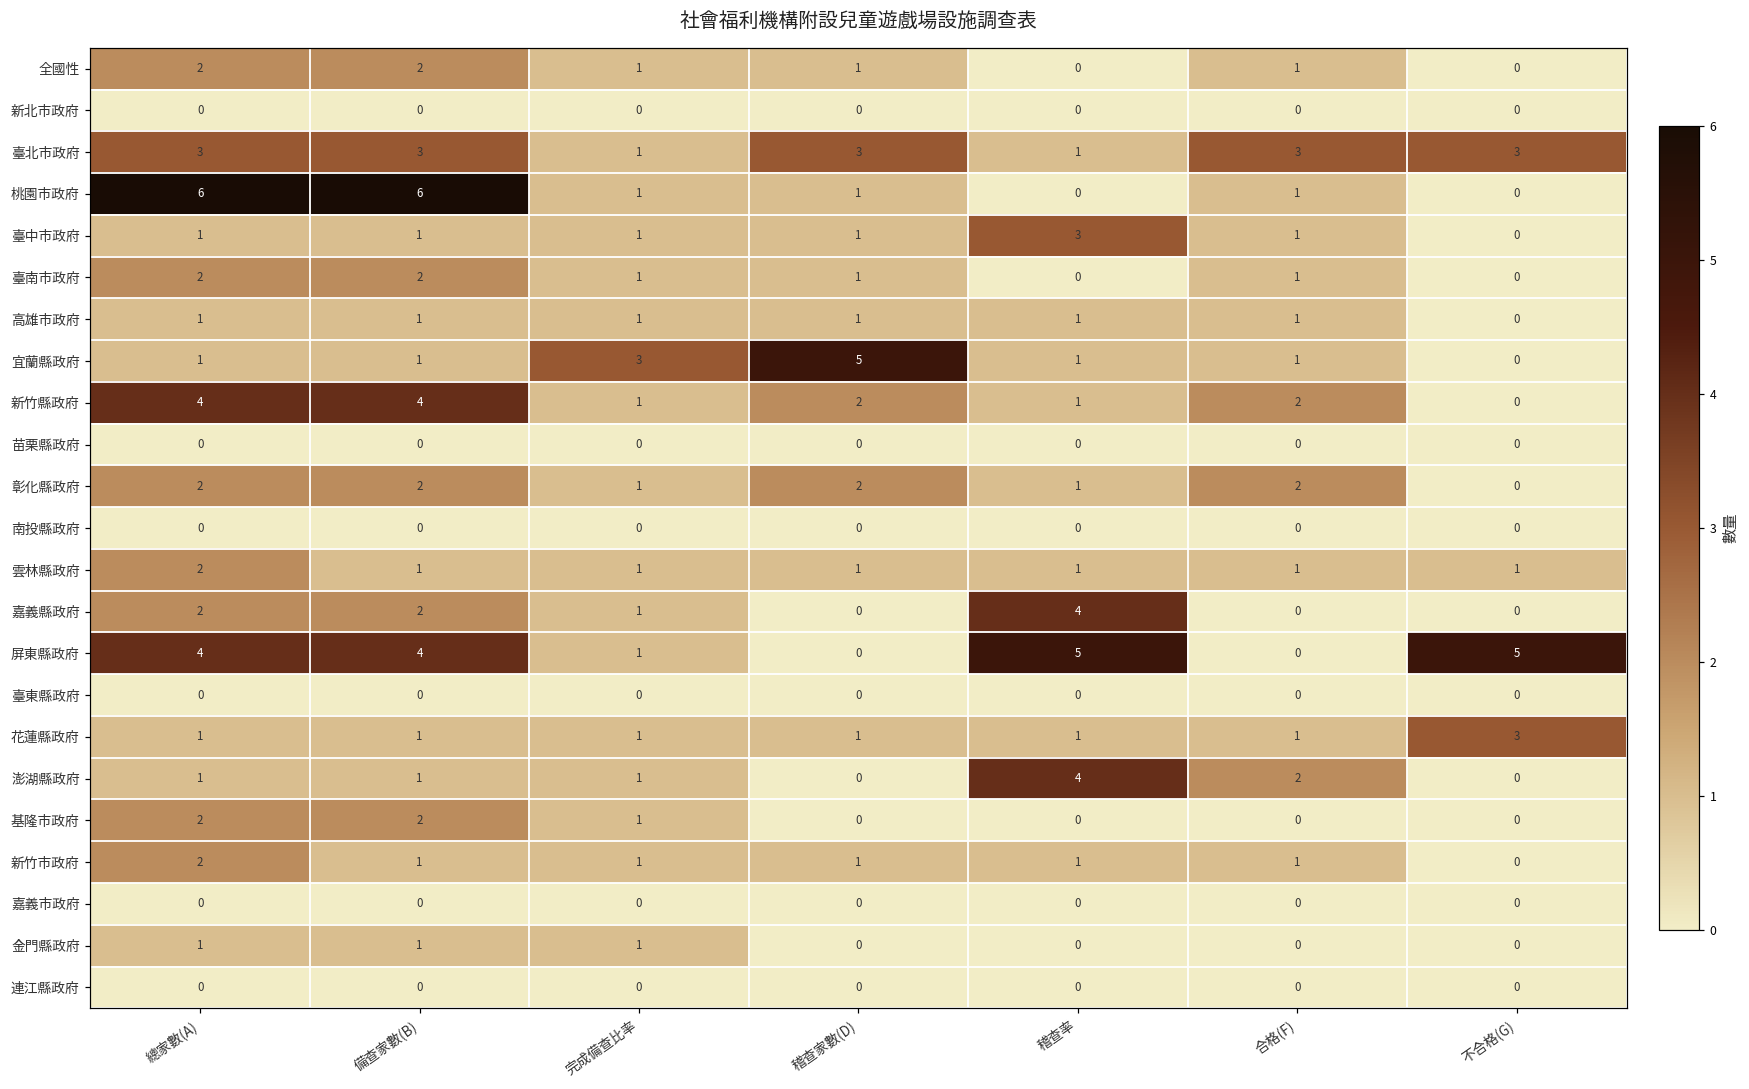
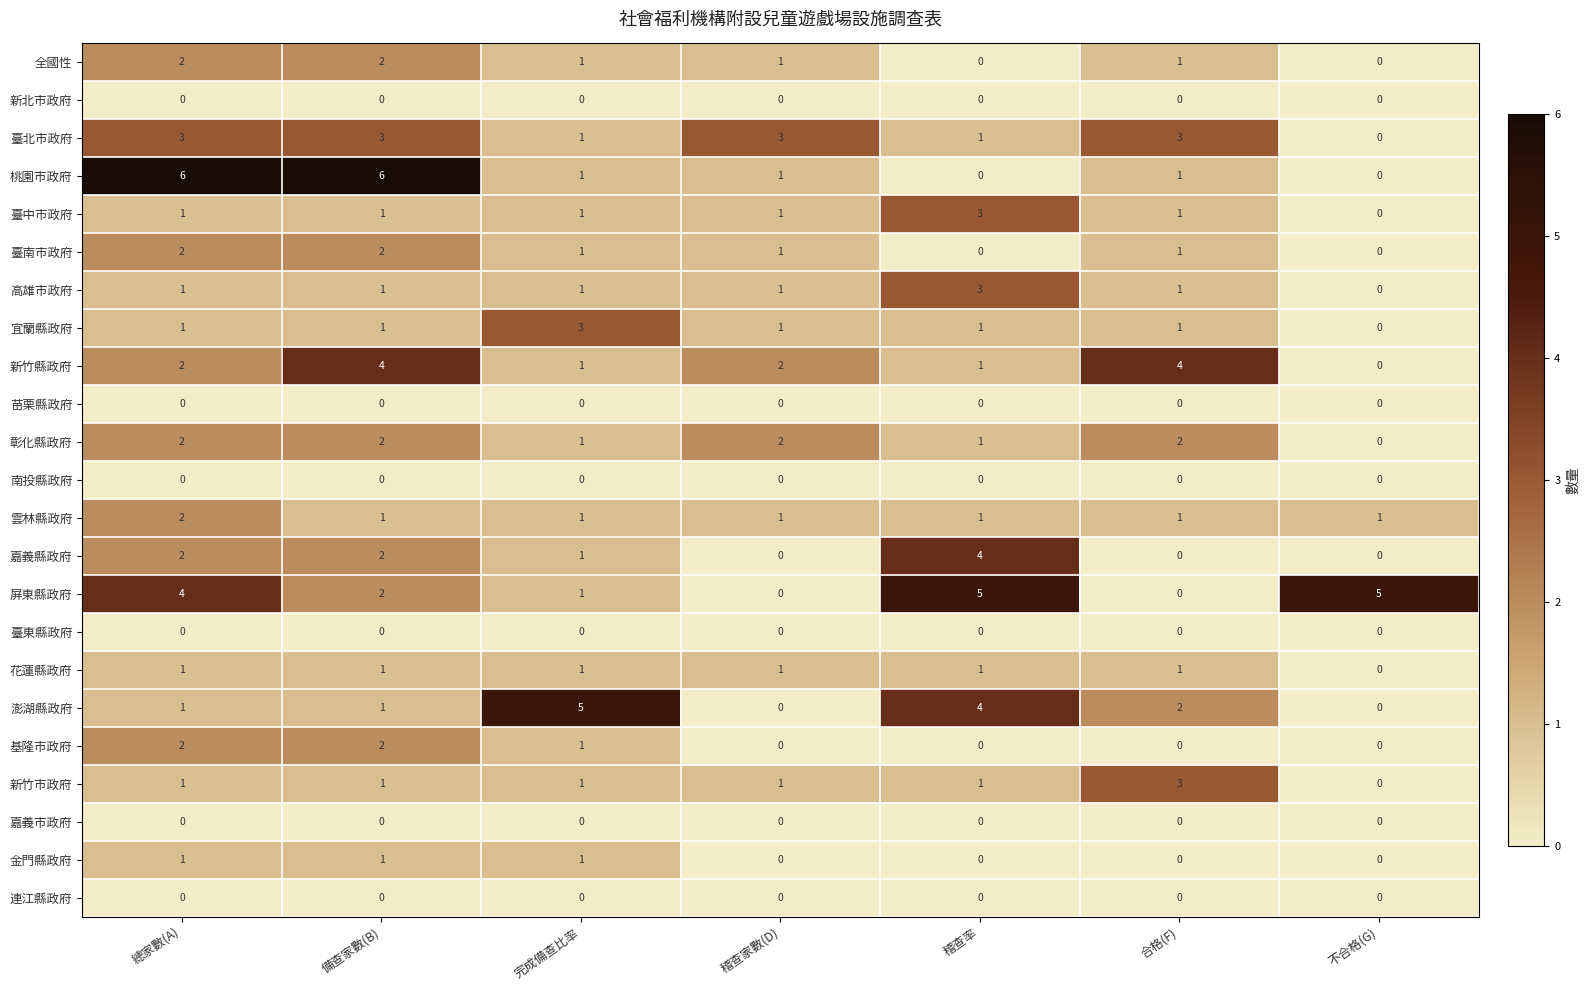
  {
    "全國性": {
      "總家數(A)": 2,
      "備查家數(B)": 2,
      "完成備查比率": 1,
      "稽查家數(D)": 1,
      "稽查率": 0,
      "合格(F)": 1,
      "不合格(G)": 0
    },
    "新北市政府": {
      "總家數(A)": 0,
      "備查家數(B)": 0,
      "完成備查比率": 0,
      "稽查家數(D)": 0,
      "稽查率": 0,
      "合格(F)": 0,
      "不合格(G)": 0
    },
    "臺北市政府": {
      "總家數(A)": 3,
      "備查家數(B)": 3,
      "完成備查比率": 1,
      "稽查家數(D)": 3,
      "稽查率": 1,
      "合格(F)": 3,
-     "不合格(G)": 3
+     "不合格(G)": 0
    },
    "桃園市政府": {
      "總家數(A)": 6,
      "備查家數(B)": 6,
      "完成備查比率": 1,
      "稽查家數(D)": 1,
      "稽查率": 0,
      "合格(F)": 1,
      "不合格(G)": 0
    },
    "臺中市政府": {
      "總家數(A)": 1,
      "備查家數(B)": 1,
      "完成備查比率": 1,
      "稽查家數(D)": 1,
      "稽查率": 3,
      "合格(F)": 1,
      "不合格(G)": 0
    },
    "臺南市政府": {
      "總家數(A)": 2,
      "備查家數(B)": 2,
      "完成備查比率": 1,
      "稽查家數(D)": 1,
      "稽查率": 0,
      "合格(F)": 1,
      "不合格(G)": 0
    },
    "高雄市政府": {
      "總家數(A)": 1,
      "備查家數(B)": 1,
      "完成備查比率": 1,
      "稽查家數(D)": 1,
-     "稽查率": 1,
+     "稽查率": 3,
      "合格(F)": 1,
      "不合格(G)": 0
    },
    "宜蘭縣政府": {
      "總家數(A)": 1,
      "備查家數(B)": 1,
      "完成備查比率": 3,
-     "稽查家數(D)": 5,
+     "稽查家數(D)": 1,
      "稽查率": 1,
      "合格(F)": 1,
      "不合格(G)": 0
    },
    "新竹縣政府": {
-     "總家數(A)": 4,
+     "總家數(A)": 2,
      "備查家數(B)": 4,
      "完成備查比率": 1,
      "稽查家數(D)": 2,
      "稽查率": 1,
-     "合格(F)": 2,
+     "合格(F)": 4,
      "不合格(G)": 0
    },
    "苗栗縣政府": {
      "總家數(A)": 0,
      "備查家數(B)": 0,
      "完成備查比率": 0,
      "稽查家數(D)": 0,
      "稽查率": 0,
      "合格(F)": 0,
      "不合格(G)": 0
    },
    "彰化縣政府": {
      "總家數(A)": 2,
      "備查家數(B)": 2,
      "完成備查比率": 1,
      "稽查家數(D)": 2,
      "稽查率": 1,
      "合格(F)": 2,
      "不合格(G)": 0
    },
    "南投縣政府": {
      "總家數(A)": 0,
      "備查家數(B)": 0,
      "完成備查比率": 0,
      "稽查家數(D)": 0,
      "稽查率": 0,
      "合格(F)": 0,
      "不合格(G)": 0
    },
    "雲林縣政府": {
      "總家數(A)": 2,
      "備查家數(B)": 1,
      "完成備查比率": 1,
      "稽查家數(D)": 1,
      "稽查率": 1,
      "合格(F)": 1,
      "不合格(G)": 1
    },
    "嘉義縣政府": {
      "總家數(A)": 2,
      "備查家數(B)": 2,
      "完成備查比率": 1,
      "稽查家數(D)": 0,
      "稽查率": 4,
      "合格(F)": 0,
      "不合格(G)": 0
    },
    "屏東縣政府": {
      "總家數(A)": 4,
-     "備查家數(B)": 4,
+     "備查家數(B)": 2,
      "完成備查比率": 1,
      "稽查家數(D)": 0,
      "稽查率": 5,
      "合格(F)": 0,
      "不合格(G)": 5
    },
    "臺東縣政府": {
      "總家數(A)": 0,
      "備查家數(B)": 0,
      "完成備查比率": 0,
      "稽查家數(D)": 0,
      "稽查率": 0,
      "合格(F)": 0,
      "不合格(G)": 0
    },
    "花蓮縣政府": {
      "總家數(A)": 1,
      "備查家數(B)": 1,
      "完成備查比率": 1,
      "稽查家數(D)": 1,
      "稽查率": 1,
      "合格(F)": 1,
-     "不合格(G)": 3
+     "不合格(G)": 0
    },
    "澎湖縣政府": {
      "總家數(A)": 1,
      "備查家數(B)": 1,
-     "完成備查比率": 1,
+     "完成備查比率": 5,
      "稽查家數(D)": 0,
      "稽查率": 4,
      "合格(F)": 2,
      "不合格(G)": 0
    },
    "基隆市政府": {
      "總家數(A)": 2,
      "備查家數(B)": 2,
      "完成備查比率": 1,
      "稽查家數(D)": 0,
      "稽查率": 0,
      "合格(F)": 0,
      "不合格(G)": 0
    },
    "新竹市政府": {
-     "總家數(A)": 2,
+     "總家數(A)": 1,
      "備查家數(B)": 1,
      "完成備查比率": 1,
      "稽查家數(D)": 1,
      "稽查率": 1,
-     "合格(F)": 1,
+     "合格(F)": 3,
      "不合格(G)": 0
    },
    "嘉義市政府": {
      "總家數(A)": 0,
      "備查家數(B)": 0,
      "完成備查比率": 0,
      "稽查家數(D)": 0,
      "稽查率": 0,
      "合格(F)": 0,
      "不合格(G)": 0
    },
    "金門縣政府": {
      "總家數(A)": 1,
      "備查家數(B)": 1,
      "完成備查比率": 1,
      "稽查家數(D)": 0,
      "稽查率": 0,
      "合格(F)": 0,
      "不合格(G)": 0
    },
    "連江縣政府": {
      "總家數(A)": 0,
      "備查家數(B)": 0,
      "完成備查比率": 0,
      "稽查家數(D)": 0,
      "稽查率": 0,
      "合格(F)": 0,
      "不合格(G)": 0
    }
  }
